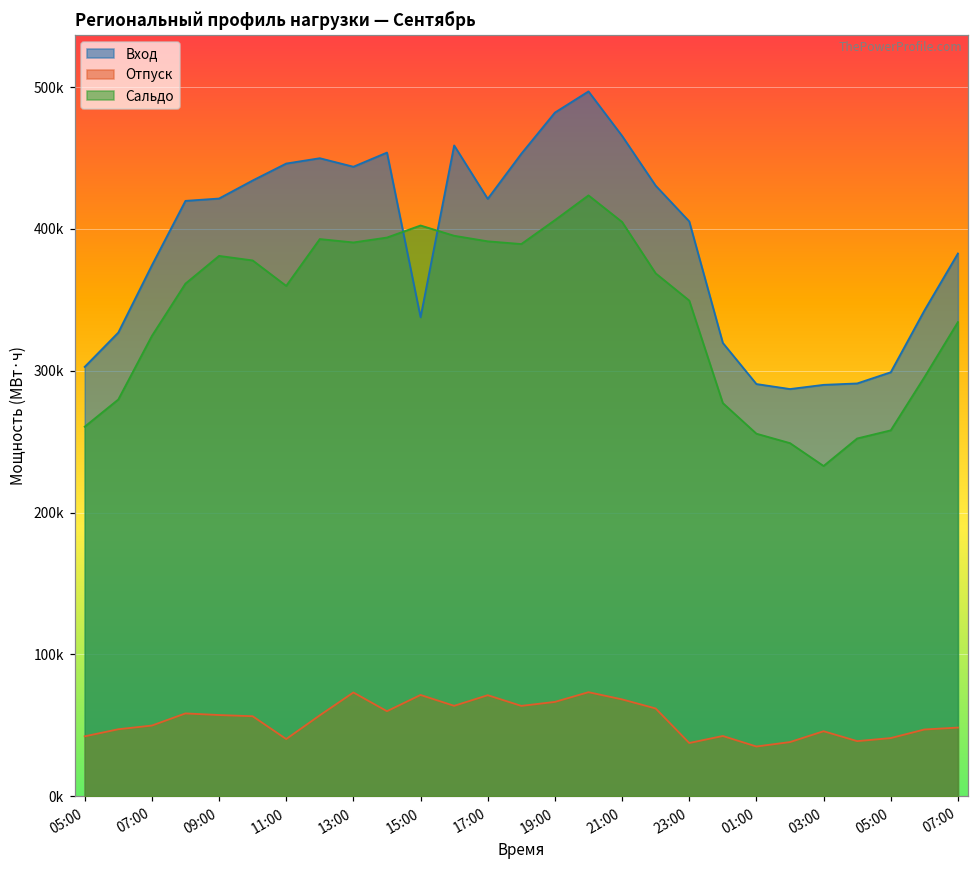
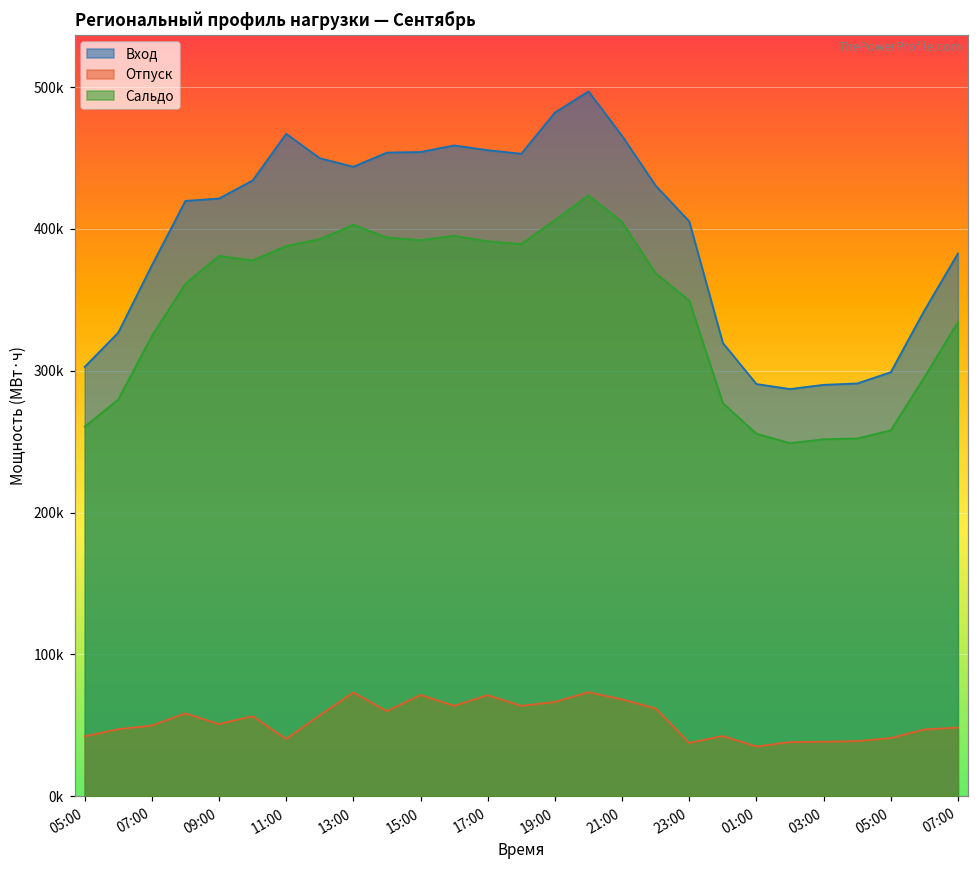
  {
    "Вход": {
      "09:00": 421000,
-     "11:00": 446000,
+     "11:00": 467000,
      "13:00": 444000,
-     "15:00": 338000,
-     "17:00": 421000,
+     "15:00": 454000,
+     "17:00": 455000,
      "19:00": 482000,
      "21:00": 466000,
      "23:00": 405000,
      "01:00": 291000,
      "03:00": 290000
    },
    "Отпуск": {
-     "09:00": 57000,
+     "09:00": 51000,
      "11:00": 40000,
      "13:00": 73000,
      "15:00": 71000,
      "17:00": 71000,
      "19:00": 66000,
      "21:00": 68000,
      "23:00": 37000,
      "01:00": 35000,
-     "03:00": 46000
+     "03:00": 38000
    },
    "Сальдо": {
      "09:00": 381000,
-     "11:00": 360000,
-     "13:00": 390000,
-     "15:00": 402000,
+     "11:00": 388000,
+     "13:00": 403000,
+     "15:00": 392000,
      "17:00": 391000,
      "19:00": 406000,
      "21:00": 405000,
      "23:00": 349000,
      "01:00": 256000,
-     "03:00": 233000
+     "03:00": 252000
    }
  }
